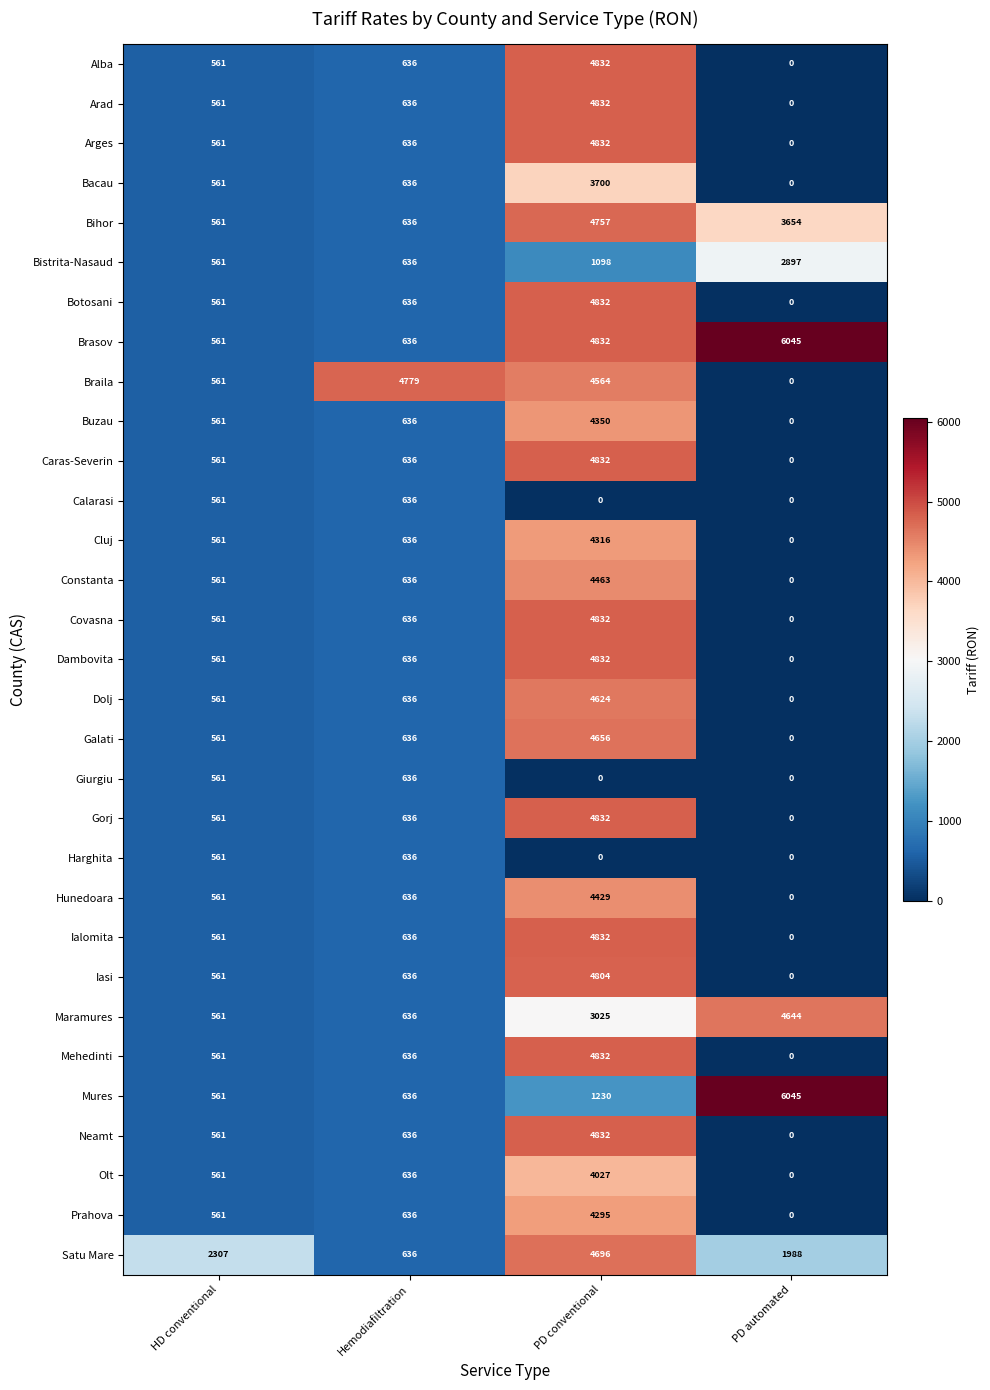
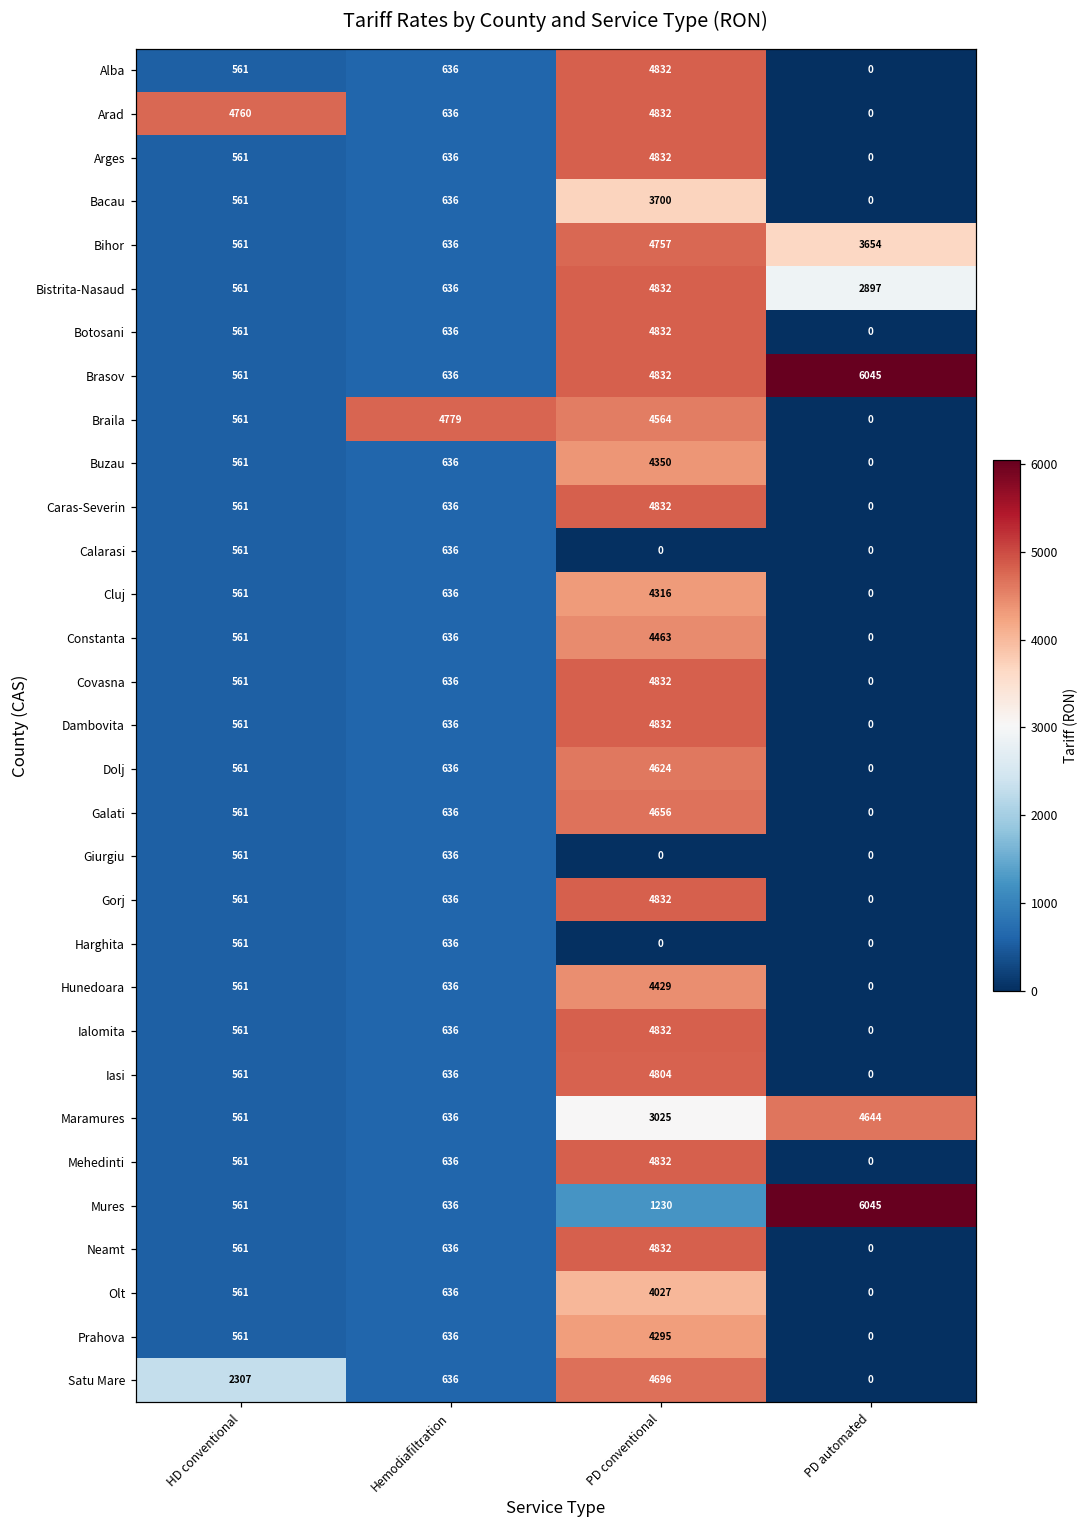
  {
    "Alba": {
      "HD conventional": 561,
      "Hemodiafiltration": 636,
      "PD conventional": 4832,
      "PD automated": 0
    },
    "Arad": {
-     "HD conventional": 561,
+     "HD conventional": 4760,
      "Hemodiafiltration": 636,
      "PD conventional": 4832,
      "PD automated": 0
    },
    "Arges": {
      "HD conventional": 561,
      "Hemodiafiltration": 636,
      "PD conventional": 4832,
      "PD automated": 0
    },
    "Bacau": {
      "HD conventional": 561,
      "Hemodiafiltration": 636,
      "PD conventional": 3700,
      "PD automated": 0
    },
    "Bihor": {
      "HD conventional": 561,
      "Hemodiafiltration": 636,
      "PD conventional": 4757,
      "PD automated": 3654
    },
    "Bistrita-Nasaud": {
      "HD conventional": 561,
      "Hemodiafiltration": 636,
-     "PD conventional": 1098,
+     "PD conventional": 4832,
      "PD automated": 2897
    },
    "Botosani": {
      "HD conventional": 561,
      "Hemodiafiltration": 636,
      "PD conventional": 4832,
      "PD automated": 0
    },
    "Brasov": {
      "HD conventional": 561,
      "Hemodiafiltration": 636,
      "PD conventional": 4832,
      "PD automated": 6045
    },
    "Braila": {
      "HD conventional": 561,
      "Hemodiafiltration": 4779,
      "PD conventional": 4564,
      "PD automated": 0
    },
    "Buzau": {
      "HD conventional": 561,
      "Hemodiafiltration": 636,
      "PD conventional": 4350,
      "PD automated": 0
    },
    "Caras-Severin": {
      "HD conventional": 561,
      "Hemodiafiltration": 636,
      "PD conventional": 4832,
      "PD automated": 0
    },
    "Calarasi": {
      "HD conventional": 561,
      "Hemodiafiltration": 636,
      "PD conventional": 0,
      "PD automated": 0
    },
    "Cluj": {
      "HD conventional": 561,
      "Hemodiafiltration": 636,
      "PD conventional": 4316,
      "PD automated": 0
    },
    "Constanta": {
      "HD conventional": 561,
      "Hemodiafiltration": 636,
      "PD conventional": 4463,
      "PD automated": 0
    },
    "Covasna": {
      "HD conventional": 561,
      "Hemodiafiltration": 636,
      "PD conventional": 4832,
      "PD automated": 0
    },
    "Dambovita": {
      "HD conventional": 561,
      "Hemodiafiltration": 636,
      "PD conventional": 4832,
      "PD automated": 0
    },
    "Dolj": {
      "HD conventional": 561,
      "Hemodiafiltration": 636,
      "PD conventional": 4624,
      "PD automated": 0
    },
    "Galati": {
      "HD conventional": 561,
      "Hemodiafiltration": 636,
      "PD conventional": 4656,
      "PD automated": 0
    },
    "Giurgiu": {
      "HD conventional": 561,
      "Hemodiafiltration": 636,
      "PD conventional": 0,
      "PD automated": 0
    },
    "Gorj": {
      "HD conventional": 561,
      "Hemodiafiltration": 636,
      "PD conventional": 4832,
      "PD automated": 0
    },
    "Harghita": {
      "HD conventional": 561,
      "Hemodiafiltration": 636,
      "PD conventional": 0,
      "PD automated": 0
    },
    "Hunedoara": {
      "HD conventional": 561,
      "Hemodiafiltration": 636,
      "PD conventional": 4429,
      "PD automated": 0
    },
    "Ialomita": {
      "HD conventional": 561,
      "Hemodiafiltration": 636,
      "PD conventional": 4832,
      "PD automated": 0
    },
    "Iasi": {
      "HD conventional": 561,
      "Hemodiafiltration": 636,
      "PD conventional": 4804,
      "PD automated": 0
    },
    "Maramures": {
      "HD conventional": 561,
      "Hemodiafiltration": 636,
      "PD conventional": 3025,
      "PD automated": 4644
    },
    "Mehedinti": {
      "HD conventional": 561,
      "Hemodiafiltration": 636,
      "PD conventional": 4832,
      "PD automated": 0
    },
    "Mures": {
      "HD conventional": 561,
      "Hemodiafiltration": 636,
      "PD conventional": 1230,
      "PD automated": 6045
    },
    "Neamt": {
      "HD conventional": 561,
      "Hemodiafiltration": 636,
      "PD conventional": 4832,
      "PD automated": 0
    },
    "Olt": {
      "HD conventional": 561,
      "Hemodiafiltration": 636,
      "PD conventional": 4027,
      "PD automated": 0
    },
    "Prahova": {
      "HD conventional": 561,
      "Hemodiafiltration": 636,
      "PD conventional": 4295,
      "PD automated": 0
    },
    "Satu Mare": {
      "HD conventional": 2307,
      "Hemodiafiltration": 636,
      "PD conventional": 4696,
-     "PD automated": 1988
+     "PD automated": 0
    }
  }
